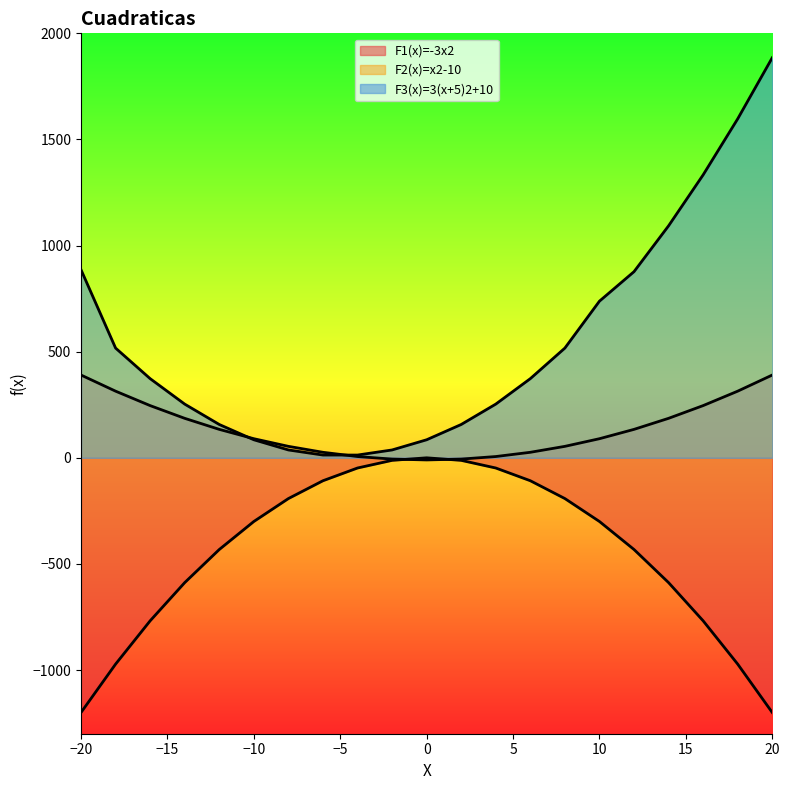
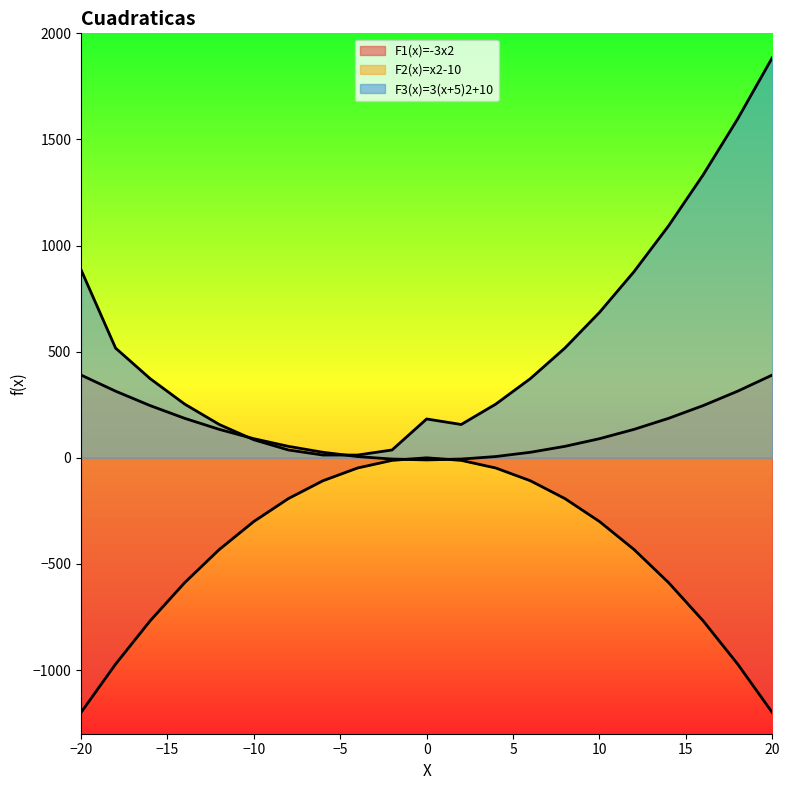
  {
    "F3(x)=3(x+5)2+10": {
      "−20": 890,
-     "0": 90,
-     "10": 740,
+     "0": 180,
+     "10": 690,
      "20": 1890
    }
  }
